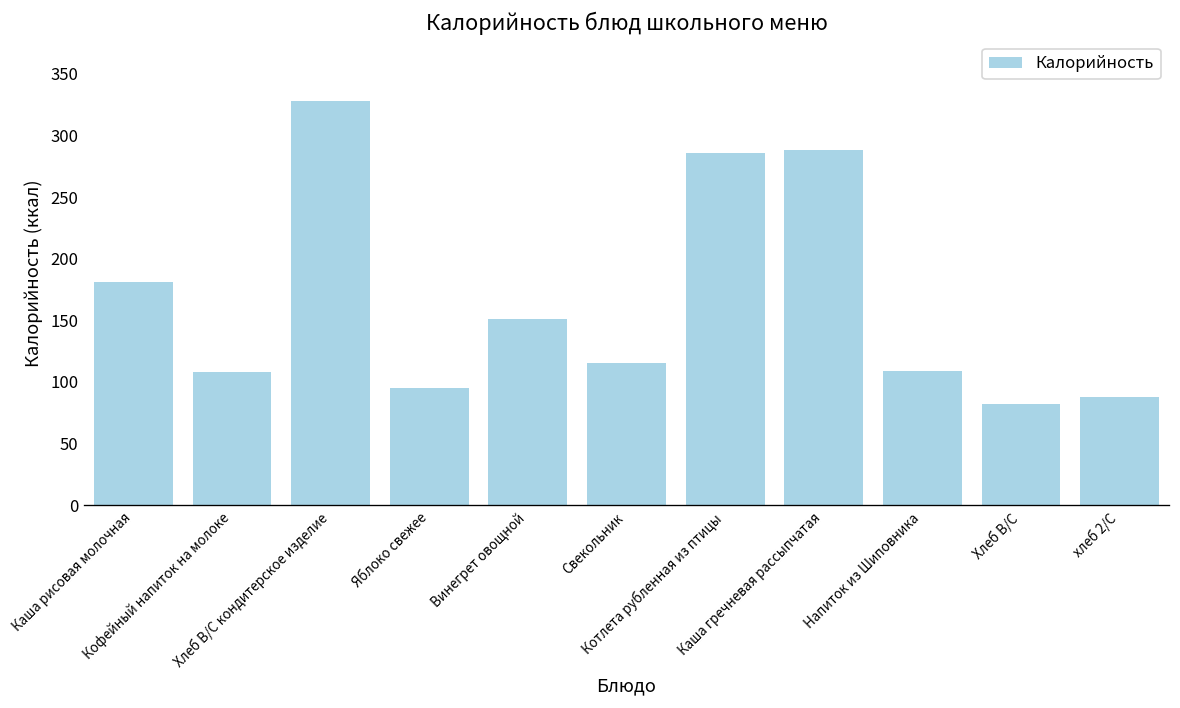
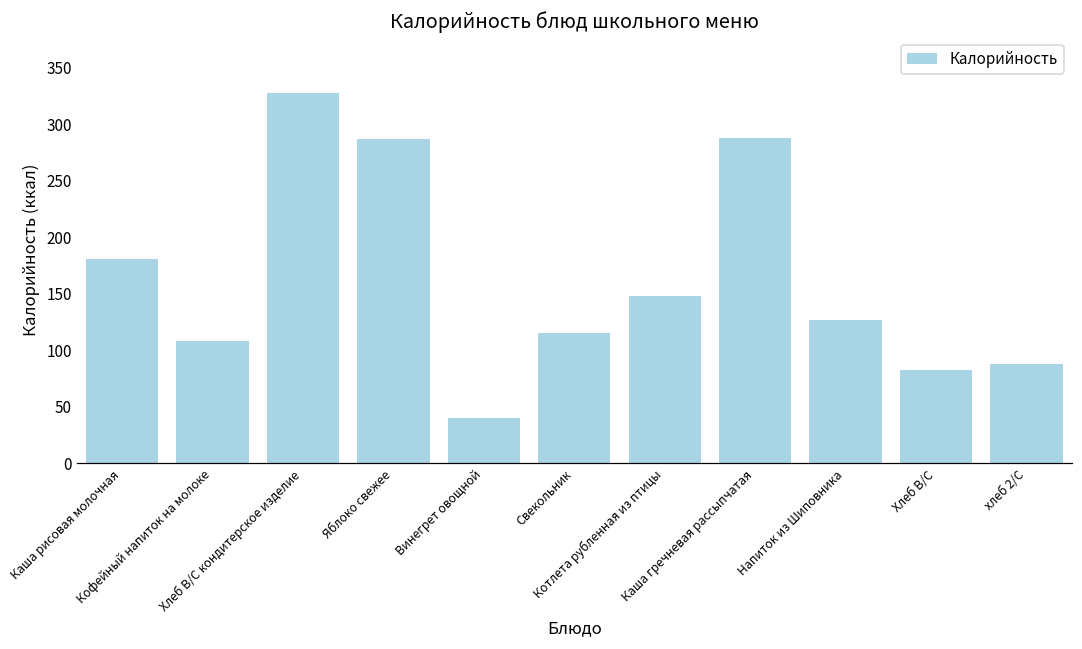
  {
    "Каша рисовая молочная": 181,
    "Кофейный напиток на молоке": 108,
    "Хлеб В/С кондитерское изделие": 328,
-   "Яблоко свежее": 95,
-   "Винегрет овощной": 151,
+   "Яблоко свежее": 287,
+   "Винегрет овощной": 40,
    "Свекольник": 115,
-   "Котлета рубленная из птицы": 286,
+   "Котлета рубленная из птицы": 148,
    "Каша гречневая рассыпчатая": 288,
-   "Напиток из Шиповника": 109,
+   "Напиток из Шиповника": 127,
    "Хлеб В/С": 82,
    "хлеб 2/С": 88
  }
